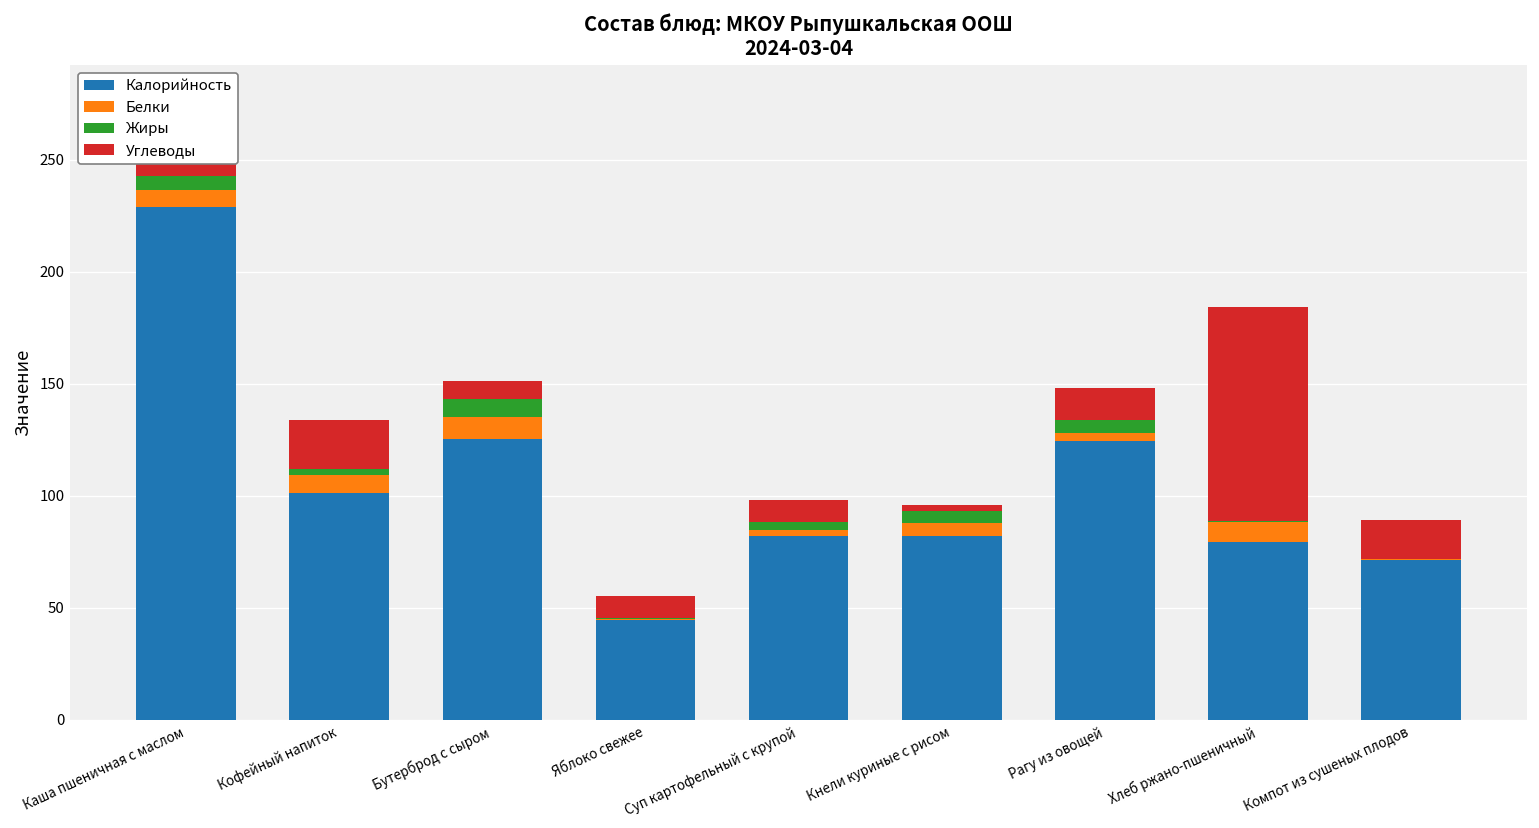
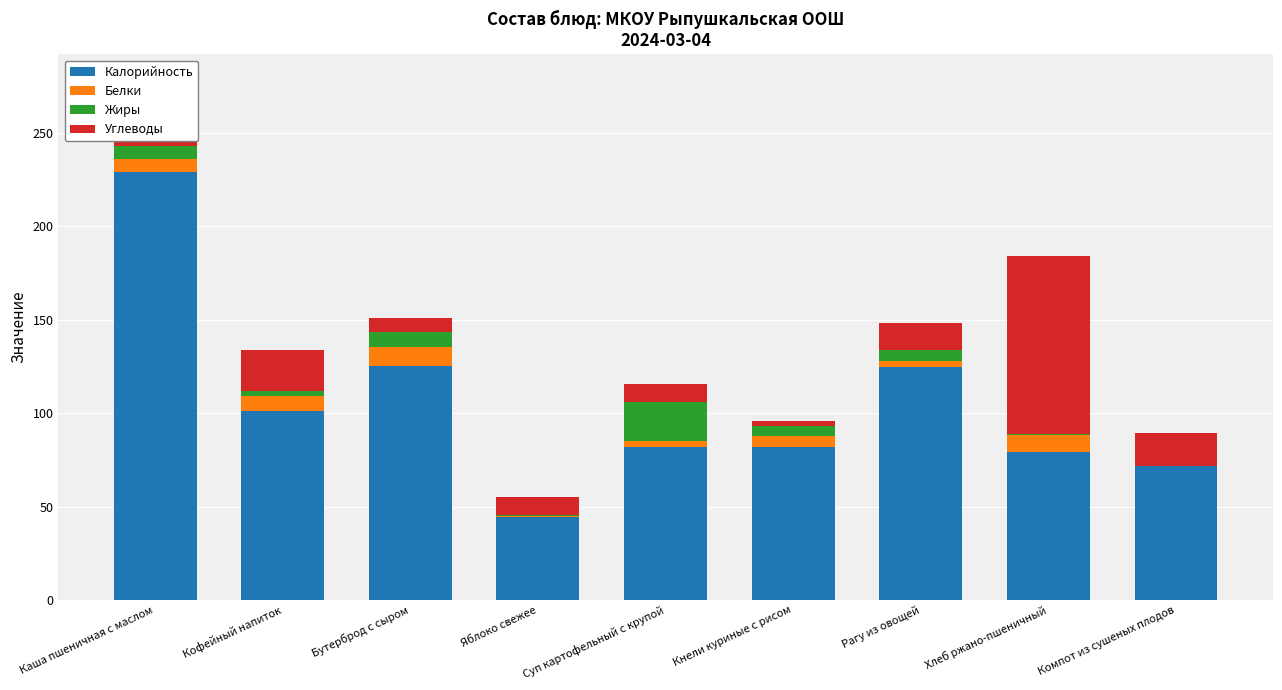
  {
    "Калорийность": {
      "Каша пшеничная с маслом": 229,
      "Кофейный напиток": 101,
      "Бутерброд с сыром": 125,
      "Яблоко свежее": 45,
      "Суп картофельный с крупой": 82,
      "Кнели куриные с рисом": 82,
      "Рагу из овощей": 125,
      "Хлеб ржано-пшеничный": 79,
      "Компот из сушеных плодов": 72
    },
    "Белки": {
      "Каша пшеничная с маслом": 7,
      "Кофейный напиток": 8,
      "Бутерброд с сыром": 10,
      "Суп картофельный с крупой": 3,
      "Кнели куриные с рисом": 6,
      "Рагу из овощей": 3,
      "Хлеб ржано-пшеничный": 9
    },
    "Жиры": {
      "Каша пшеничная с маслом": 7,
      "Кофейный напиток": 3,
      "Бутерброд с сыром": 8,
-     "Суп картофельный с крупой": 4,
+     "Суп картофельный с крупой": 21,
      "Кнели куриные с рисом": 5,
      "Рагу из овощей": 6,
      "Компот из сушеных плодов": 0
    },
    "Углеводы": {
      "Кофейный напиток": 22,
      "Бутерброд с сыром": 8,
      "Яблоко свежее": 10,
      "Суп картофельный с крупой": 10,
      "Кнели куриные с рисом": 3,
      "Рагу из овощей": 14,
      "Хлеб ржано-пшеничный": 95,
      "Компот из сушеных плодов": 18
    }
  }
